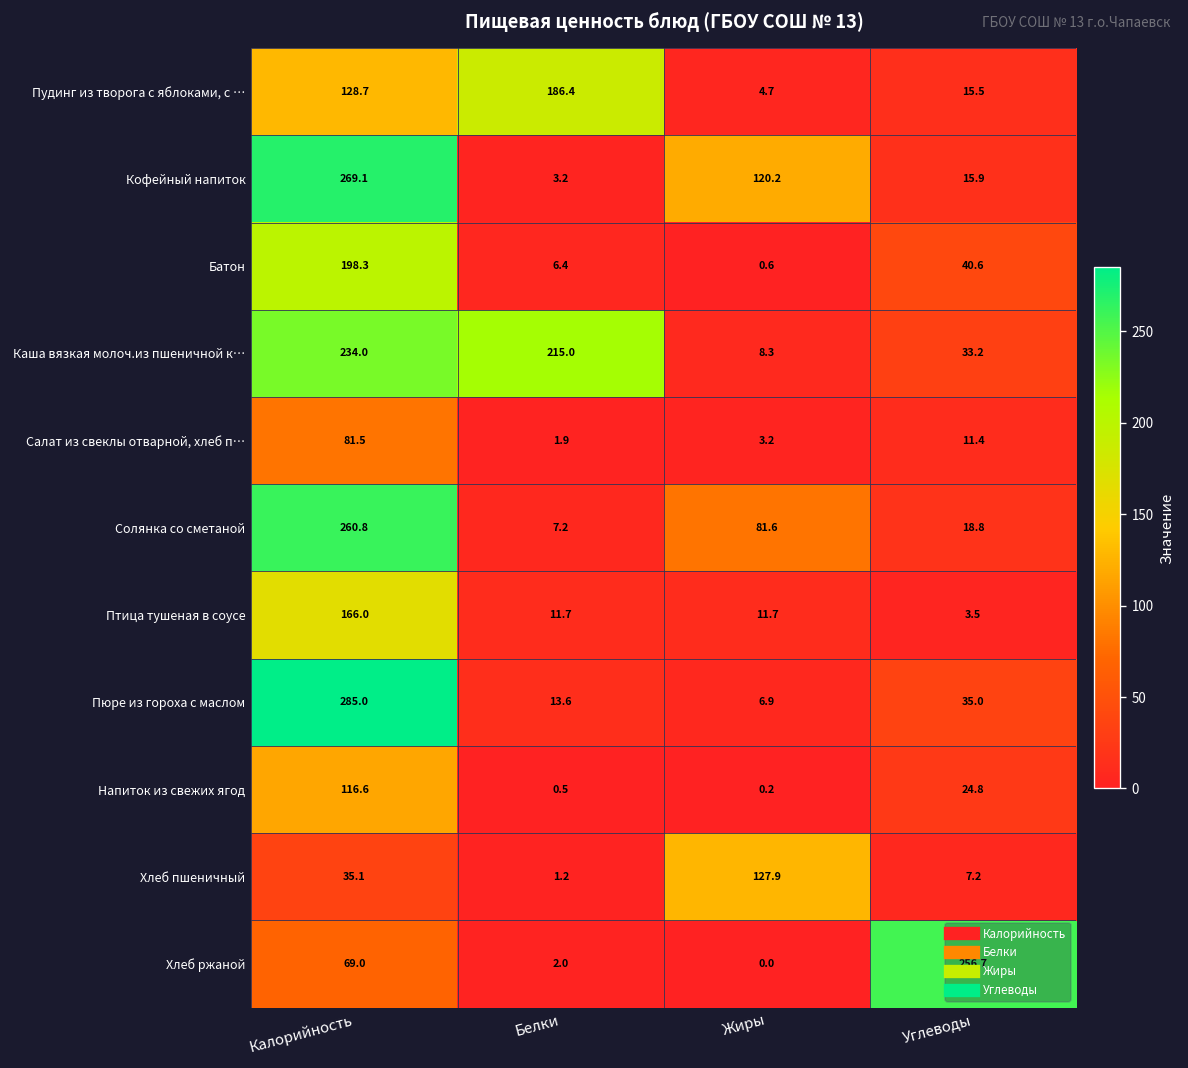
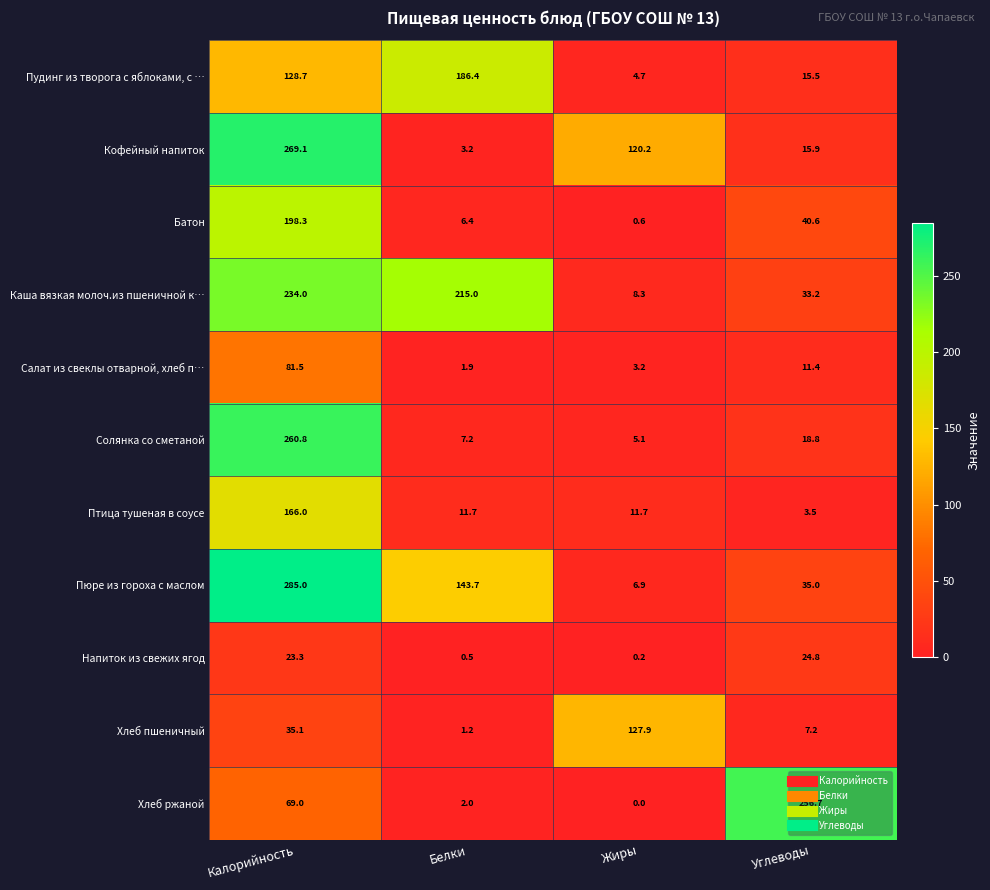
  {
    "Пудинг из творога с яблоками, с …": {
      "Калорийность": 128.7,
      "Белки": 186.4,
      "Жиры": 4.7,
      "Углеводы": 15.5
    },
    "Кофейный напиток": {
      "Калорийность": 269.1,
      "Белки": 3.2,
      "Жиры": 120.2,
      "Углеводы": 15.9
    },
    "Батон": {
      "Калорийность": 198.3,
      "Белки": 6.4,
      "Жиры": 0.6,
      "Углеводы": 40.6
    },
    "Каша вязкая молоч.из пшеничной к…": {
      "Калорийность": 234.0,
      "Белки": 215.0,
      "Жиры": 8.3,
      "Углеводы": 33.2
    },
    "Салат из свеклы отварной, хлеб п…": {
      "Калорийность": 81.5,
      "Белки": 1.9,
      "Жиры": 3.2,
      "Углеводы": 11.4
    },
    "Солянка со сметаной": {
      "Калорийность": 260.8,
      "Белки": 7.2,
-     "Жиры": 81.6,
+     "Жиры": 5.1,
      "Углеводы": 18.8
    },
    "Птица тушеная в соусе": {
      "Калорийность": 166.0,
      "Белки": 11.7,
      "Жиры": 11.7,
      "Углеводы": 3.5
    },
    "Пюре из гороха с маслом": {
      "Калорийность": 285.0,
-     "Белки": 13.6,
+     "Белки": 143.7,
      "Жиры": 6.9,
      "Углеводы": 35.0
    },
    "Напиток из свежих ягод": {
-     "Калорийность": 116.6,
+     "Калорийность": 23.3,
      "Белки": 0.5,
      "Жиры": 0.2,
      "Углеводы": 24.8
    },
    "Хлеб пшеничный": {
      "Калорийность": 35.1,
      "Белки": 1.2,
      "Жиры": 127.9,
      "Углеводы": 7.2
    },
    "Хлеб ржаной": {
      "Калорийность": 69.0,
      "Белки": 2.0,
      "Жиры": 0.0
    }
  }
